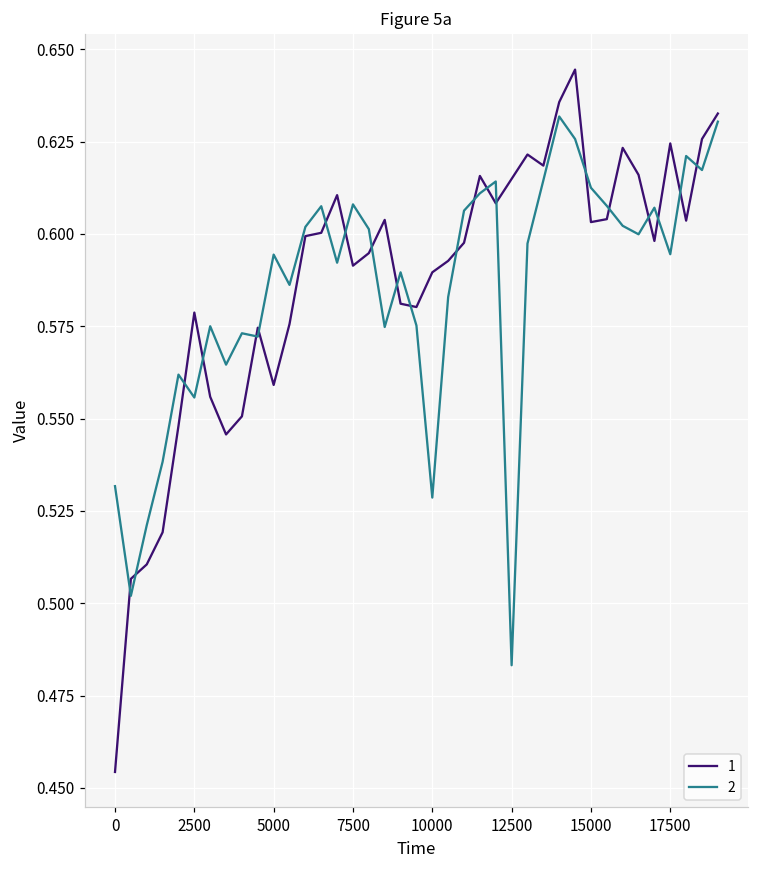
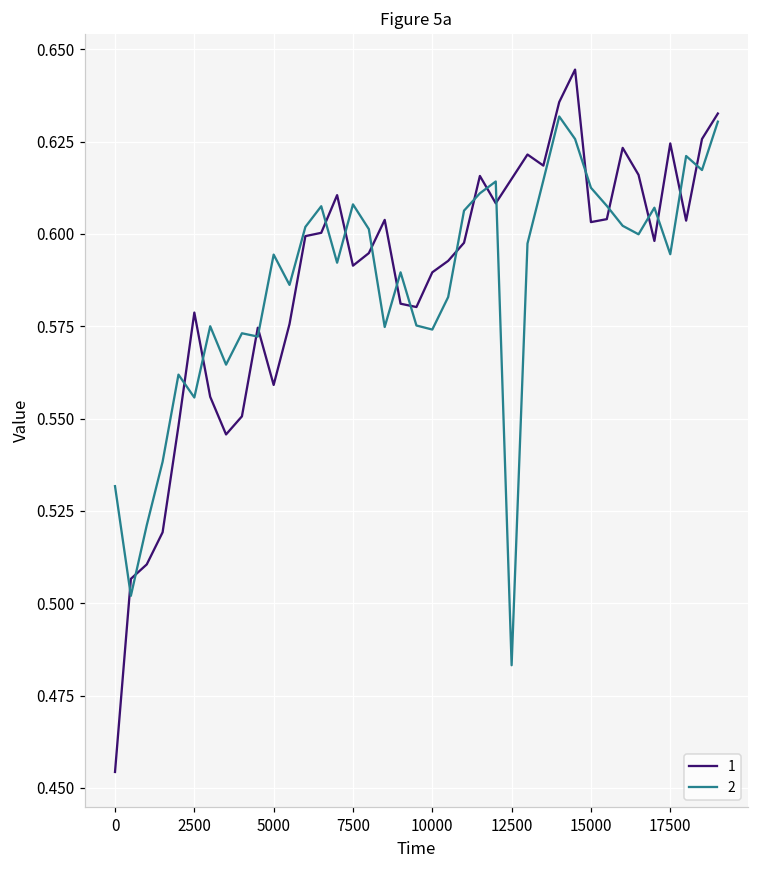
  {
    "1": {
      "0": 0.454,
      "2500": 0.579,
      "5000": 0.559,
      "7500": 0.591,
      "10000": 0.590,
      "12500": 0.615,
      "15000": 0.603,
      "17500": 0.625
    },
    "2": {
      "0": 0.532,
      "2500": 0.556,
      "5000": 0.594,
      "7500": 0.608,
-     "10000": 0.529,
+     "10000": 0.574,
      "12500": 0.483,
      "15000": 0.613,
      "17500": 0.595
    }
  }
